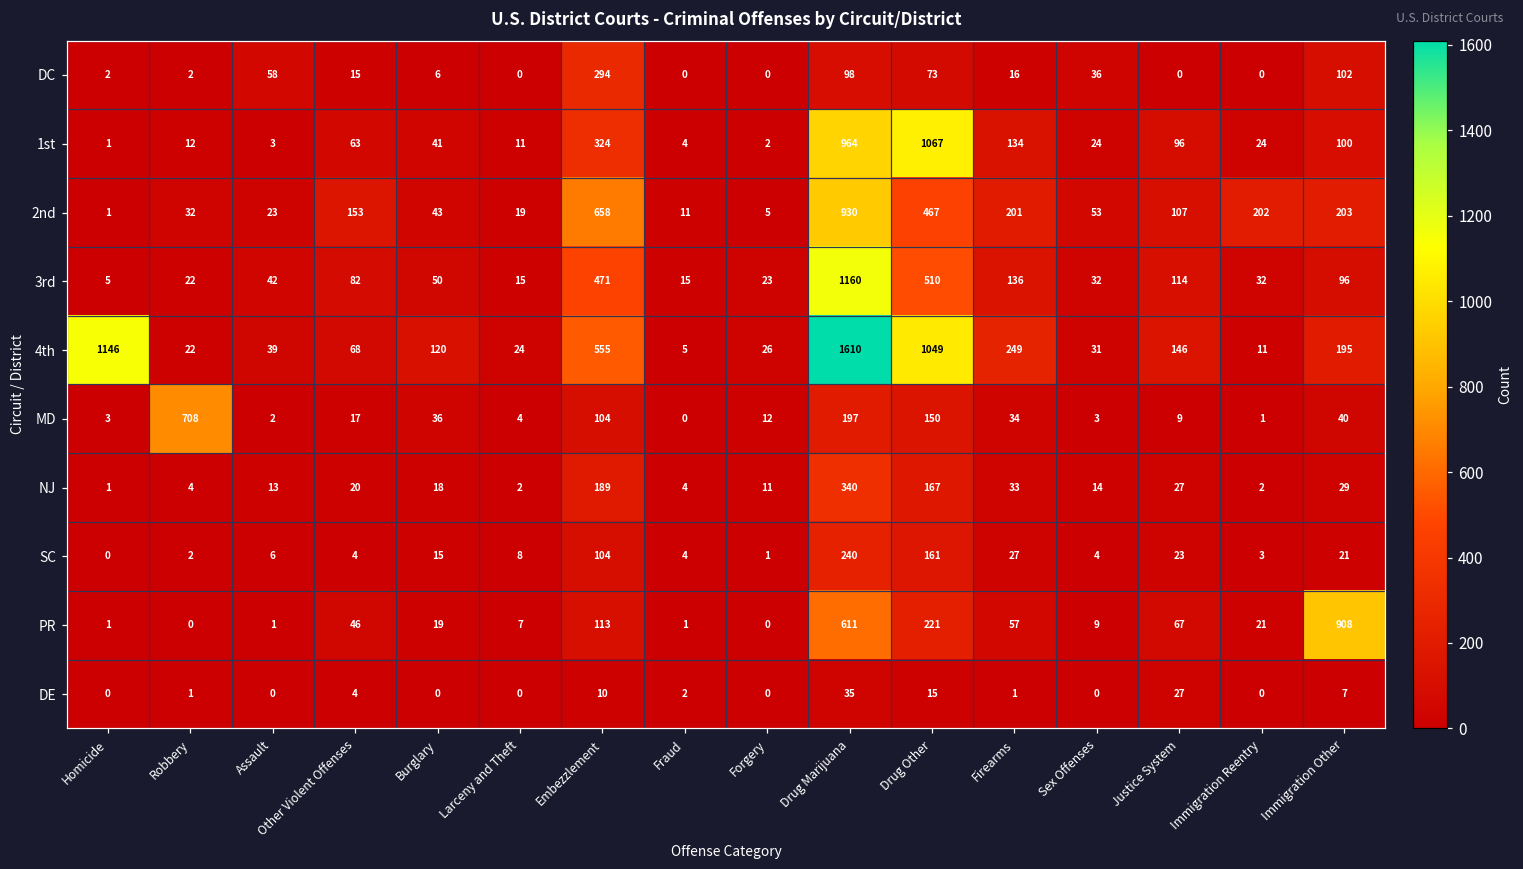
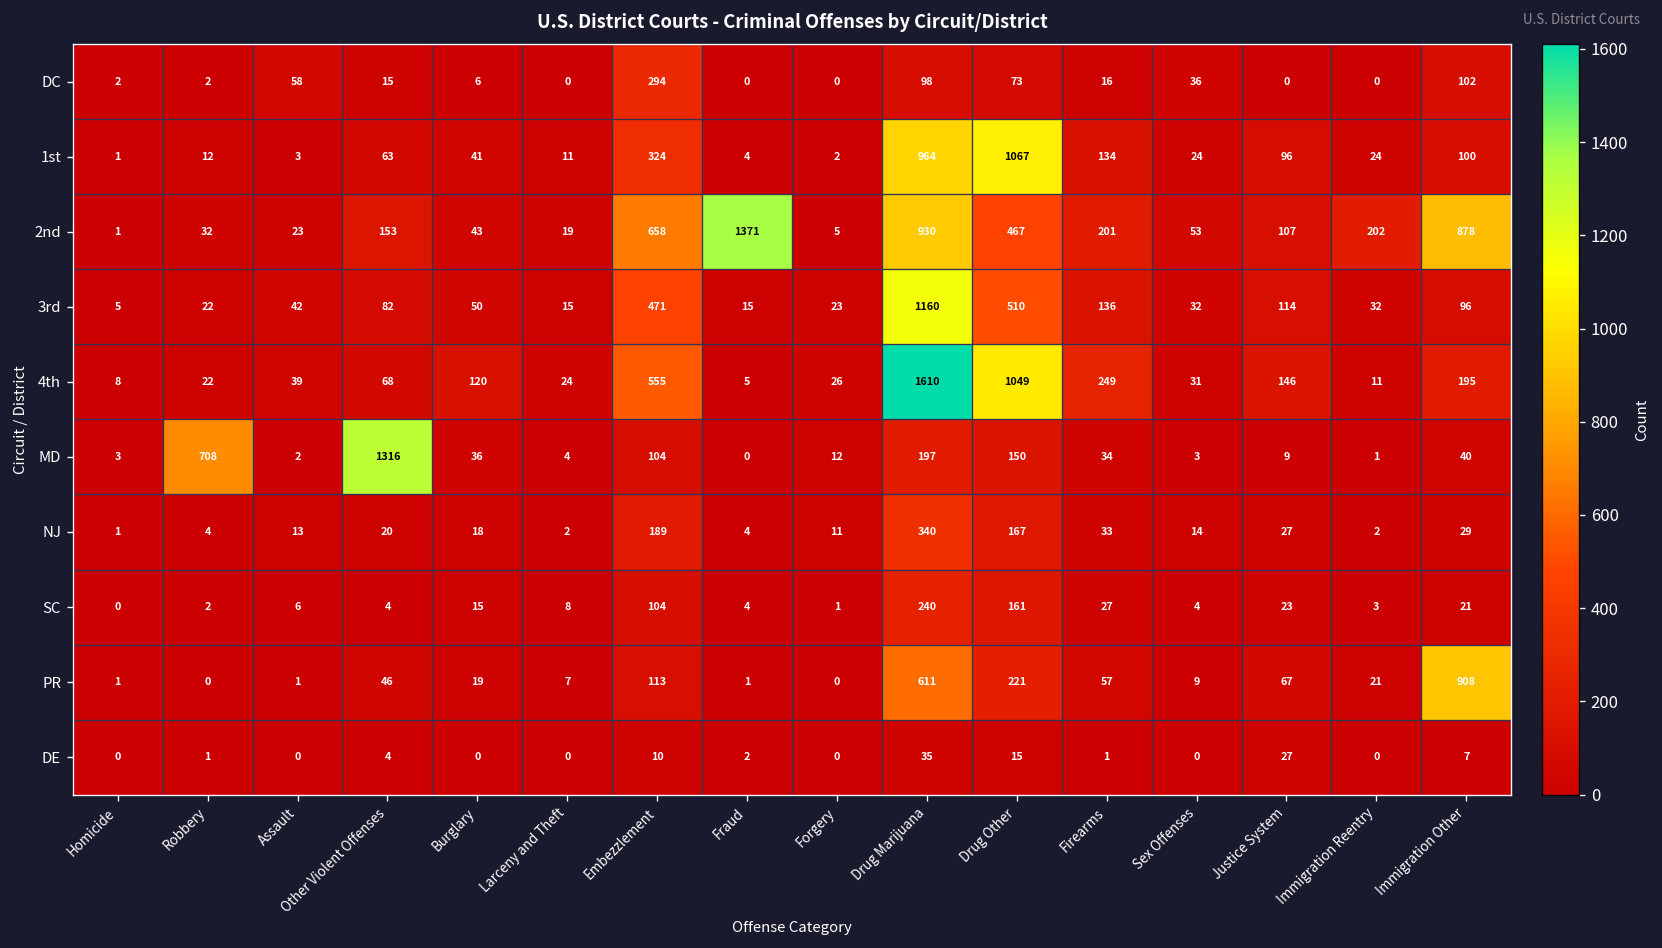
  {
    "DC": {
      "Homicide": 2,
      "Robbery": 2,
      "Assault": 58,
      "Other Violent Offenses": 15,
      "Burglary": 6,
      "Larceny and Theft": 0,
      "Embezzlement": 294,
      "Fraud": 0,
      "Forgery": 0,
      "Drug Marijuana": 98,
      "Drug Other": 73,
      "Firearms": 16,
      "Sex Offenses": 36,
      "Justice System": 0,
      "Immigration Reentry": 0,
      "Immigration Other": 102
    },
    "1st": {
      "Homicide": 1,
      "Robbery": 12,
      "Assault": 3,
      "Other Violent Offenses": 63,
      "Burglary": 41,
      "Larceny and Theft": 11,
      "Embezzlement": 324,
      "Fraud": 4,
      "Forgery": 2,
      "Drug Marijuana": 964,
      "Drug Other": 1067,
      "Firearms": 134,
      "Sex Offenses": 24,
      "Justice System": 96,
      "Immigration Reentry": 24,
      "Immigration Other": 100
    },
    "2nd": {
      "Homicide": 1,
      "Robbery": 32,
      "Assault": 23,
      "Other Violent Offenses": 153,
      "Burglary": 43,
      "Larceny and Theft": 19,
      "Embezzlement": 658,
-     "Fraud": 11,
+     "Fraud": 1371,
      "Forgery": 5,
      "Drug Marijuana": 930,
      "Drug Other": 467,
      "Firearms": 201,
      "Sex Offenses": 53,
      "Justice System": 107,
      "Immigration Reentry": 202,
-     "Immigration Other": 203
+     "Immigration Other": 878
    },
    "3rd": {
      "Homicide": 5,
      "Robbery": 22,
      "Assault": 42,
      "Other Violent Offenses": 82,
      "Burglary": 50,
      "Larceny and Theft": 15,
      "Embezzlement": 471,
      "Fraud": 15,
      "Forgery": 23,
      "Drug Marijuana": 1160,
      "Drug Other": 510,
      "Firearms": 136,
      "Sex Offenses": 32,
      "Justice System": 114,
      "Immigration Reentry": 32,
      "Immigration Other": 96
    },
    "4th": {
-     "Homicide": 1146,
+     "Homicide": 8,
      "Robbery": 22,
      "Assault": 39,
      "Other Violent Offenses": 68,
      "Burglary": 120,
      "Larceny and Theft": 24,
      "Embezzlement": 555,
      "Fraud": 5,
      "Forgery": 26,
      "Drug Marijuana": 1610,
      "Drug Other": 1049,
      "Firearms": 249,
      "Sex Offenses": 31,
      "Justice System": 146,
      "Immigration Reentry": 11,
      "Immigration Other": 195
    },
    "MD": {
      "Homicide": 3,
      "Robbery": 708,
      "Assault": 2,
-     "Other Violent Offenses": 17,
+     "Other Violent Offenses": 1316,
      "Burglary": 36,
      "Larceny and Theft": 4,
      "Embezzlement": 104,
      "Fraud": 0,
      "Forgery": 12,
      "Drug Marijuana": 197,
      "Drug Other": 150,
      "Firearms": 34,
      "Sex Offenses": 3,
      "Justice System": 9,
      "Immigration Reentry": 1,
      "Immigration Other": 40
    },
    "NJ": {
      "Homicide": 1,
      "Robbery": 4,
      "Assault": 13,
      "Other Violent Offenses": 20,
      "Burglary": 18,
      "Larceny and Theft": 2,
      "Embezzlement": 189,
      "Fraud": 4,
      "Forgery": 11,
      "Drug Marijuana": 340,
      "Drug Other": 167,
      "Firearms": 33,
      "Sex Offenses": 14,
      "Justice System": 27,
      "Immigration Reentry": 2,
      "Immigration Other": 29
    },
    "SC": {
      "Homicide": 0,
      "Robbery": 2,
      "Assault": 6,
      "Other Violent Offenses": 4,
      "Burglary": 15,
      "Larceny and Theft": 8,
      "Embezzlement": 104,
      "Fraud": 4,
      "Forgery": 1,
      "Drug Marijuana": 240,
      "Drug Other": 161,
      "Firearms": 27,
      "Sex Offenses": 4,
      "Justice System": 23,
      "Immigration Reentry": 3,
      "Immigration Other": 21
    },
    "PR": {
      "Homicide": 1,
      "Robbery": 0,
      "Assault": 1,
      "Other Violent Offenses": 46,
      "Burglary": 19,
      "Larceny and Theft": 7,
      "Embezzlement": 113,
      "Fraud": 1,
      "Forgery": 0,
      "Drug Marijuana": 611,
      "Drug Other": 221,
      "Firearms": 57,
      "Sex Offenses": 9,
      "Justice System": 67,
      "Immigration Reentry": 21,
      "Immigration Other": 908
    },
    "DE": {
      "Homicide": 0,
      "Robbery": 1,
      "Assault": 0,
      "Other Violent Offenses": 4,
      "Burglary": 0,
      "Larceny and Theft": 0,
      "Embezzlement": 10,
      "Fraud": 2,
      "Forgery": 0,
      "Drug Marijuana": 35,
      "Drug Other": 15,
      "Firearms": 1,
      "Sex Offenses": 0,
      "Justice System": 27,
      "Immigration Reentry": 0,
      "Immigration Other": 7
    }
  }
